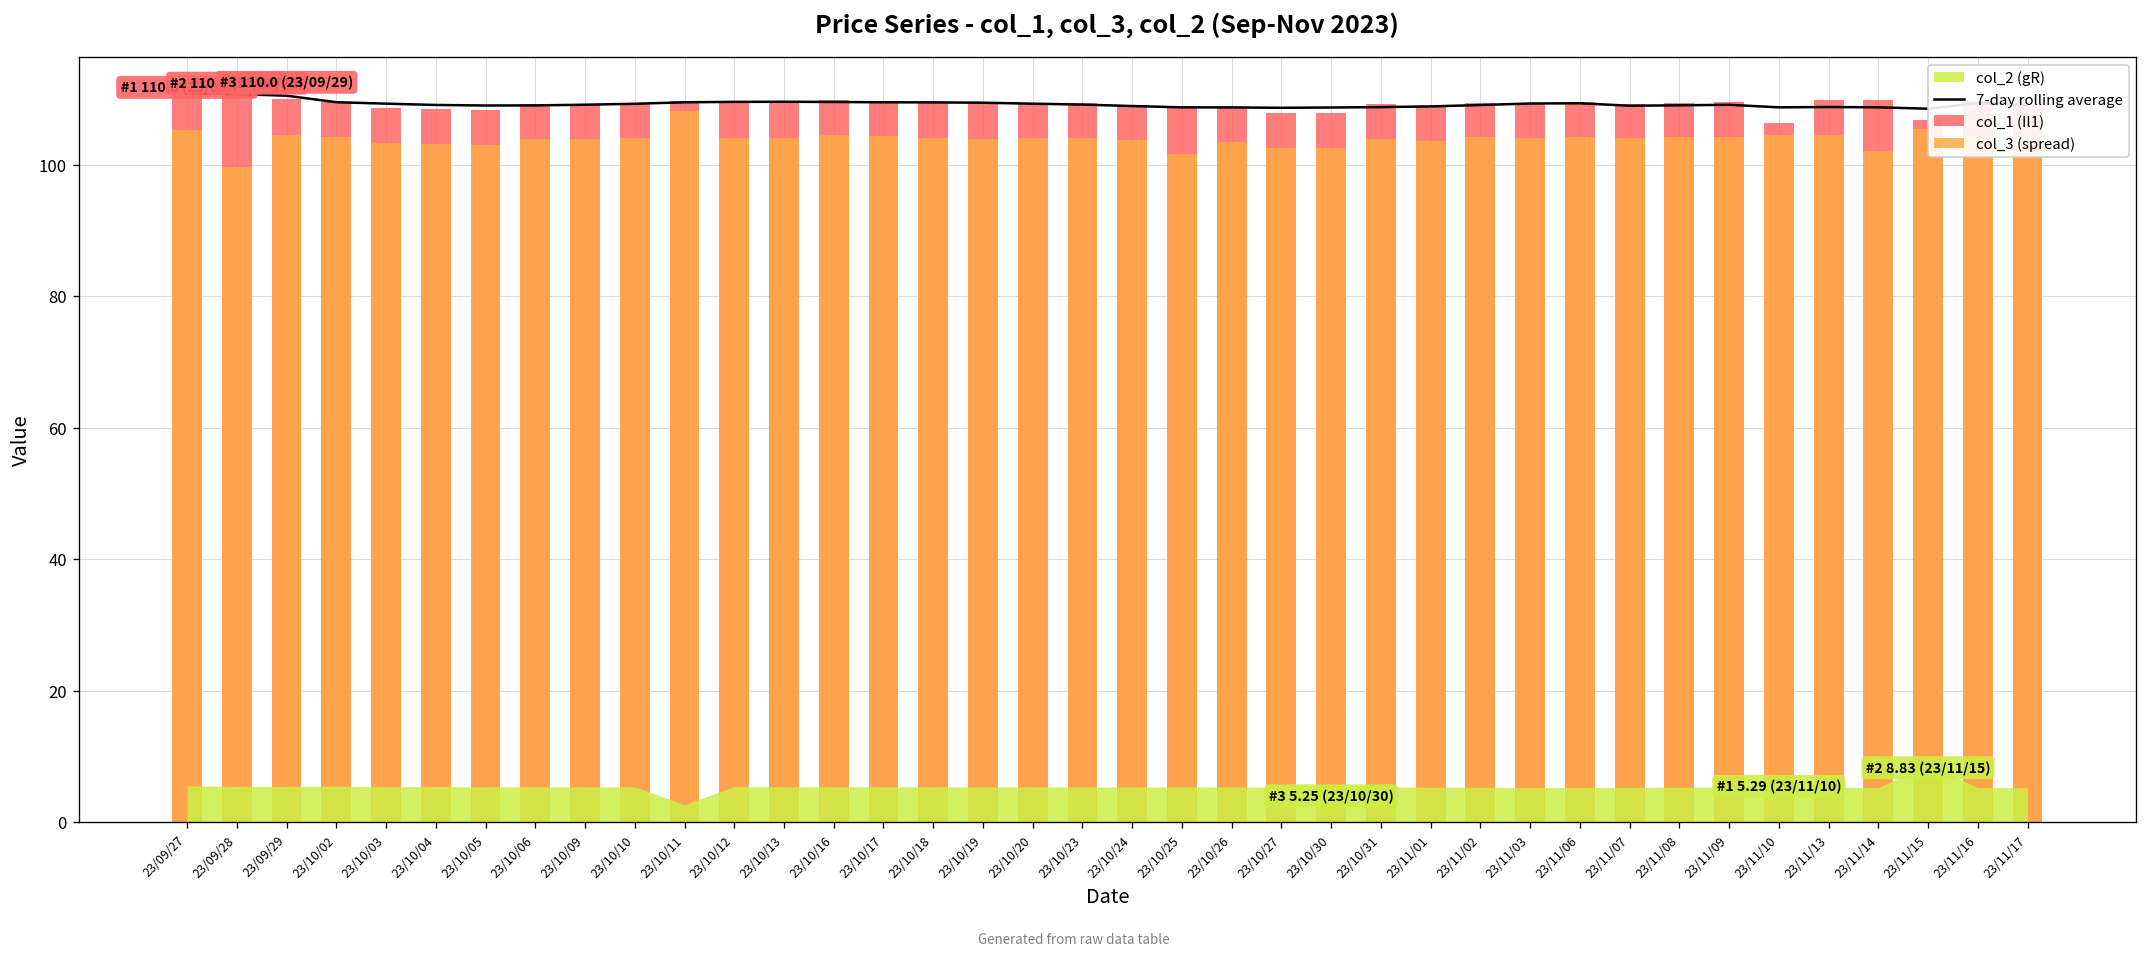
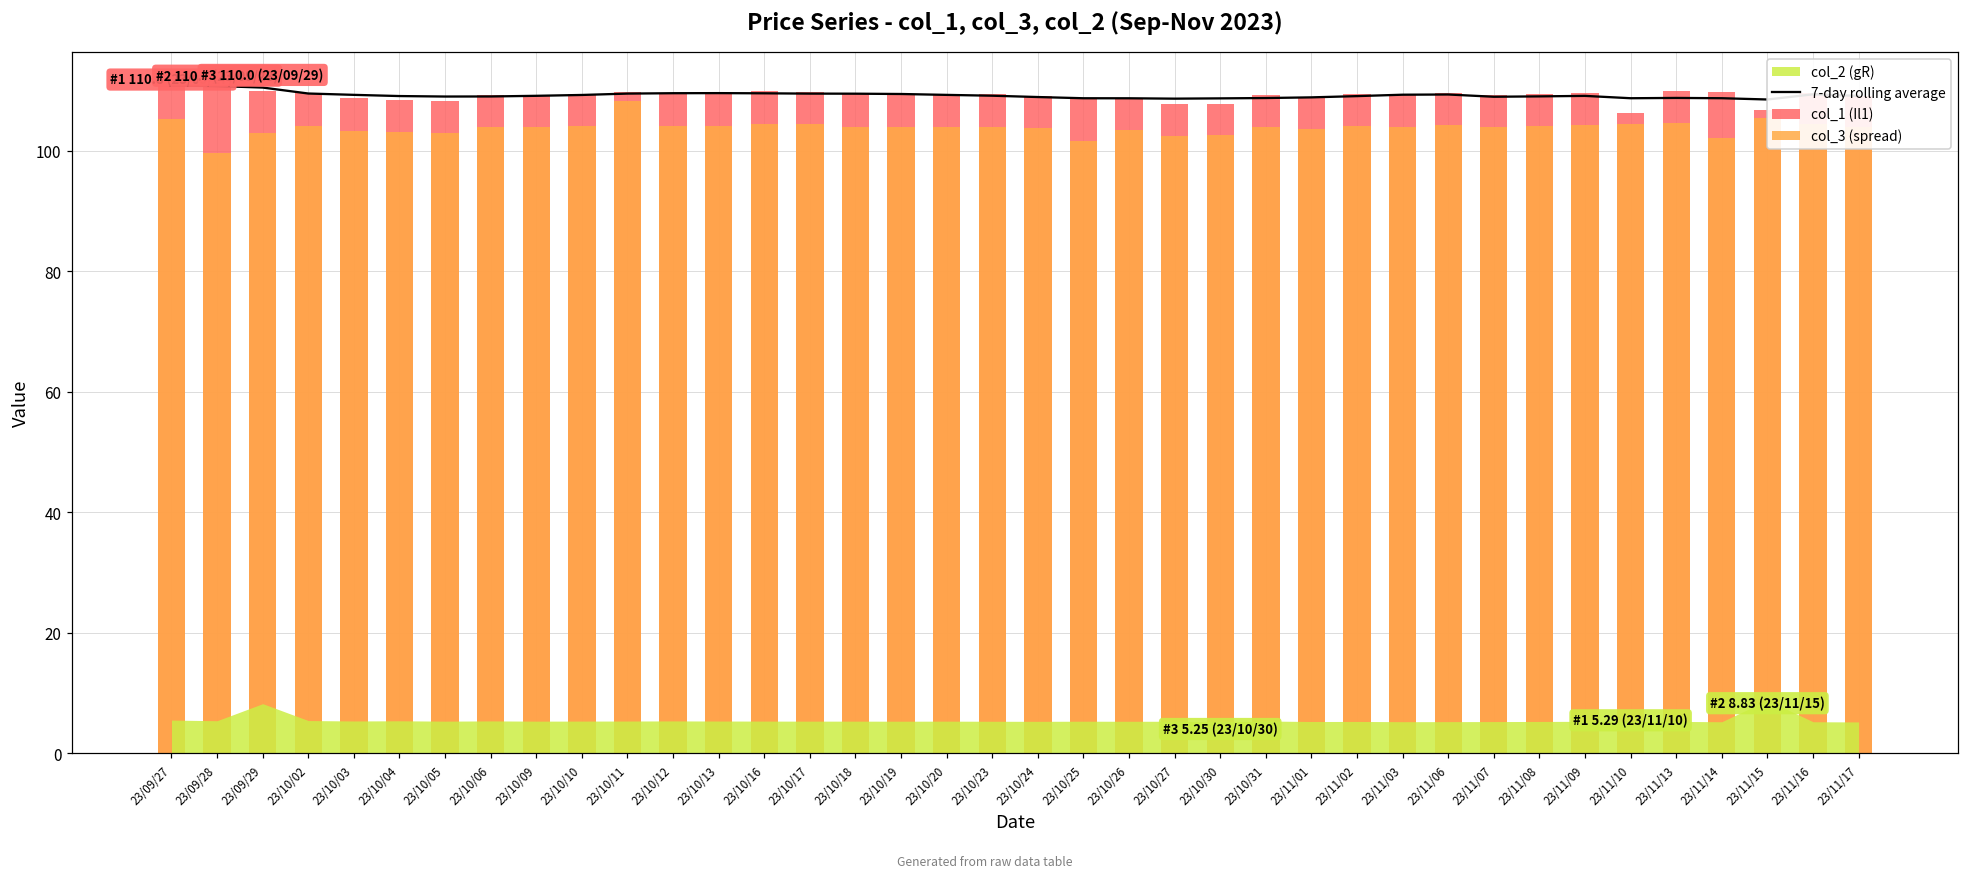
  {
    "col_2 (gR)": {
      "23/09/27": 6,
      "23/09/28": 5,
-     "23/09/29": 5,
+     "23/09/29": 8,
      "23/10/02": 5,
      "23/10/03": 5,
      "23/10/04": 5,
      "23/10/05": 5,
      "23/10/06": 5,
      "23/10/09": 5,
      "23/10/10": 5,
-     "23/10/11": 3,
+     "23/10/11": 5,
      "23/10/12": 5,
      "23/10/13": 5,
      "23/10/16": 5,
      "23/10/17": 5,
      "23/10/18": 5,
      "23/10/19": 5,
      "23/10/20": 5,
      "23/10/23": 5,
      "23/10/24": 5,
      "23/10/25": 5,
      "23/10/26": 5,
      "23/11/01": 5,
      "23/11/02": 5,
      "23/11/03": 5,
      "23/11/06": 5,
      "23/11/07": 5,
      "23/11/08": 5,
      "23/11/14": 5,
      "23/11/16": 5,
      "23/11/17": 5
    },
    "7-day rolling average": {
      "23/09/29": 111,
      "23/10/02": 110,
      "23/10/03": 109,
      "23/10/04": 109,
      "23/10/05": 109,
      "23/10/06": 109,
      "23/10/09": 109,
      "23/10/10": 109,
      "23/10/11": 109,
      "23/10/12": 110,
      "23/10/13": 110,
      "23/10/16": 110,
      "23/10/17": 109,
      "23/10/18": 109,
      "23/10/19": 109,
      "23/10/20": 109,
      "23/10/23": 109,
      "23/10/24": 109,
      "23/10/25": 109,
      "23/10/26": 109,
      "23/10/27": 109,
      "23/10/30": 109,
      "23/10/31": 109,
      "23/11/01": 109,
      "23/11/02": 109,
      "23/11/03": 109,
      "23/11/06": 109,
      "23/11/07": 109,
      "23/11/08": 109,
      "23/11/09": 109,
      "23/11/10": 109,
      "23/11/13": 109,
      "23/11/14": 109,
      "23/11/15": 109
    },
    "col_1 (Il1)": {
      "23/10/02": 110,
      "23/10/03": 109,
      "23/10/04": 109,
      "23/10/05": 108,
      "23/10/06": 109,
      "23/10/09": 109,
      "23/10/10": 109,
      "23/10/11": 110,
      "23/10/12": 109,
      "23/10/13": 109,
      "23/10/16": 110,
      "23/10/17": 110,
      "23/10/18": 109,
      "23/10/19": 109,
      "23/10/20": 109,
      "23/10/23": 109,
      "23/10/24": 109,
      "23/10/25": 109,
      "23/10/26": 109,
      "23/10/27": 108,
      "23/10/30": 108,
      "23/10/31": 109,
      "23/11/01": 109,
      "23/11/02": 109,
      "23/11/03": 109,
      "23/11/06": 110,
      "23/11/07": 109,
      "23/11/08": 109,
      "23/11/09": 110,
      "23/11/10": 106,
      "23/11/13": 110,
      "23/11/14": 110,
      "23/11/15": 107
    },
    "col_3 (spread)": {
-     "23/09/29": 105
+     "23/09/29": 103
    }
  }
